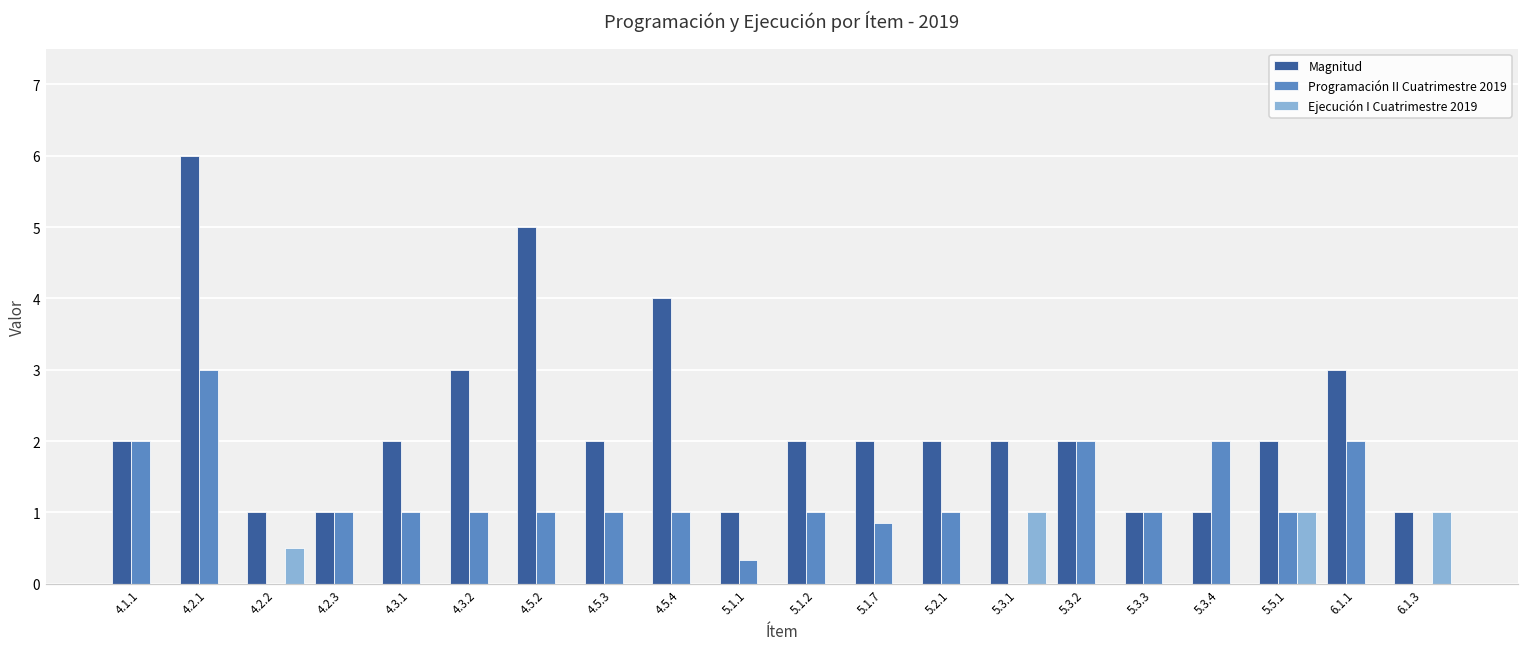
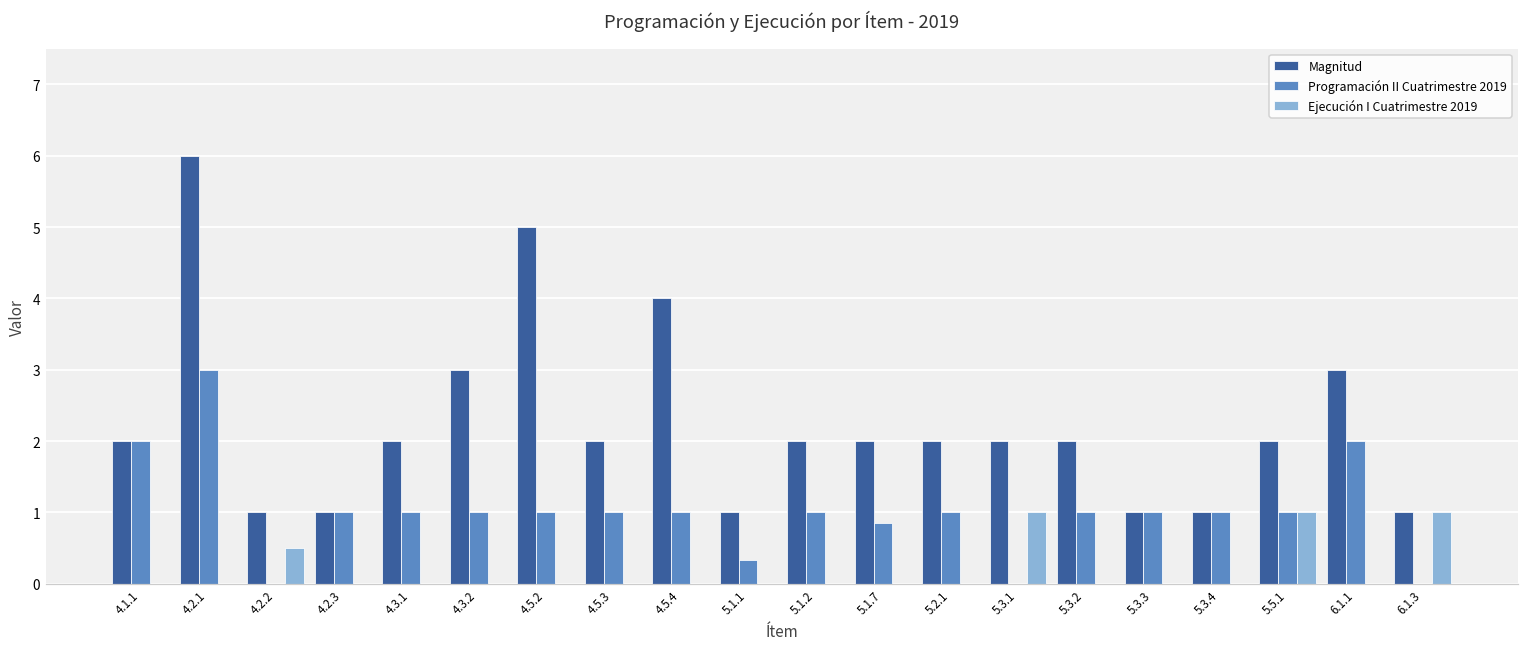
  {
    "Magnitud": {
      "4.1.1": 2,
      "4.2.1": 6,
      "4.2.2": 1,
      "4.2.3": 1,
      "4.3.1": 2,
      "4.3.2": 3,
      "4.5.2": 5,
      "4.5.3": 2,
      "4.5.4": 4,
      "5.1.1": 1,
      "5.1.2": 2,
      "5.1.7": 2,
      "5.2.1": 2,
      "5.3.1": 2,
      "5.3.2": 2,
      "5.3.3": 1,
      "5.3.4": 1,
      "5.5.1": 2,
      "6.1.1": 3,
      "6.1.3": 1
    },
    "Programación II Cuatrimestre 2019": {
      "4.1.1": 2,
      "4.2.1": 3,
      "4.2.2": 0,
      "4.2.3": 1,
      "4.3.1": 1,
      "4.3.2": 1,
      "4.5.2": 1,
      "4.5.3": 1,
      "4.5.4": 1,
      "5.1.1": 0.3,
      "5.1.2": 1,
      "5.1.7": 0.9,
      "5.2.1": 1,
      "5.3.1": 0,
-     "5.3.2": 2,
+     "5.3.2": 1,
      "5.3.3": 1,
-     "5.3.4": 2,
+     "5.3.4": 1,
      "5.5.1": 1,
      "6.1.1": 2,
      "6.1.3": 0
    },
    "Ejecución I Cuatrimestre 2019": {
      "4.1.1": 0,
      "4.2.1": 0,
      "4.2.2": 0.5,
      "4.2.3": 0,
      "4.3.1": 0,
      "4.3.2": 0,
      "4.5.2": 0,
      "4.5.3": 0,
      "4.5.4": 0,
      "5.1.1": 0,
      "5.1.2": 0,
      "5.1.7": 0,
      "5.2.1": 0,
      "5.3.1": 1,
      "5.3.2": 0,
      "5.3.3": 0,
      "5.3.4": 0,
      "5.5.1": 1,
      "6.1.1": 0,
      "6.1.3": 1
    }
  }
